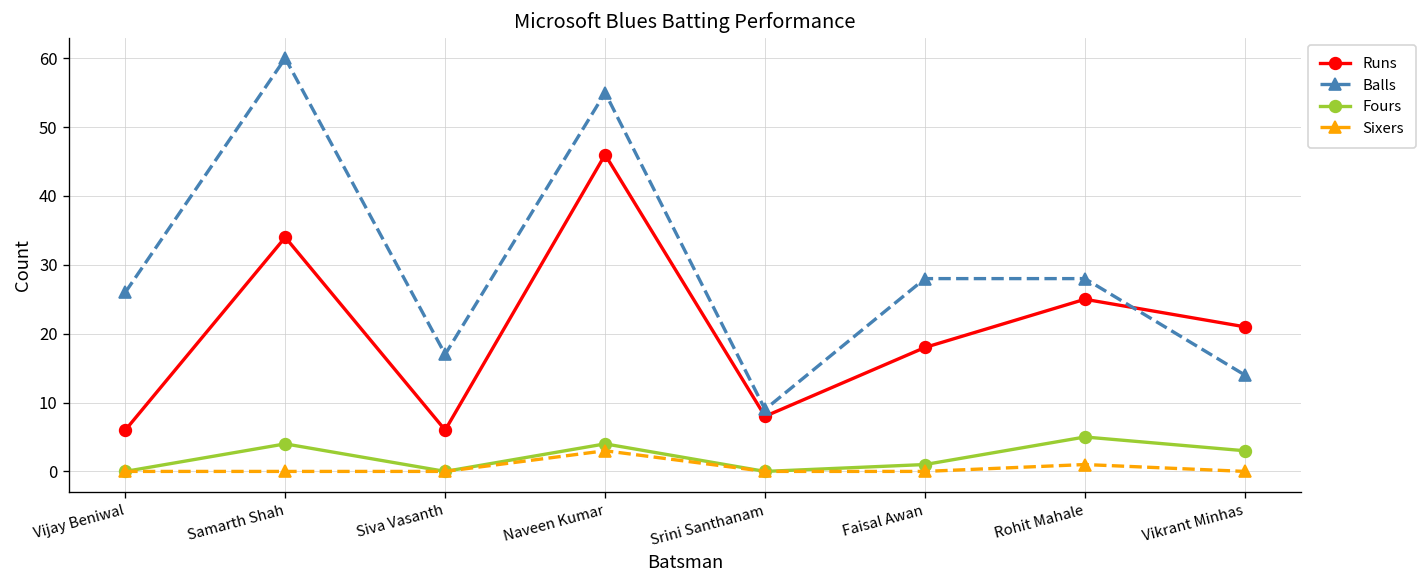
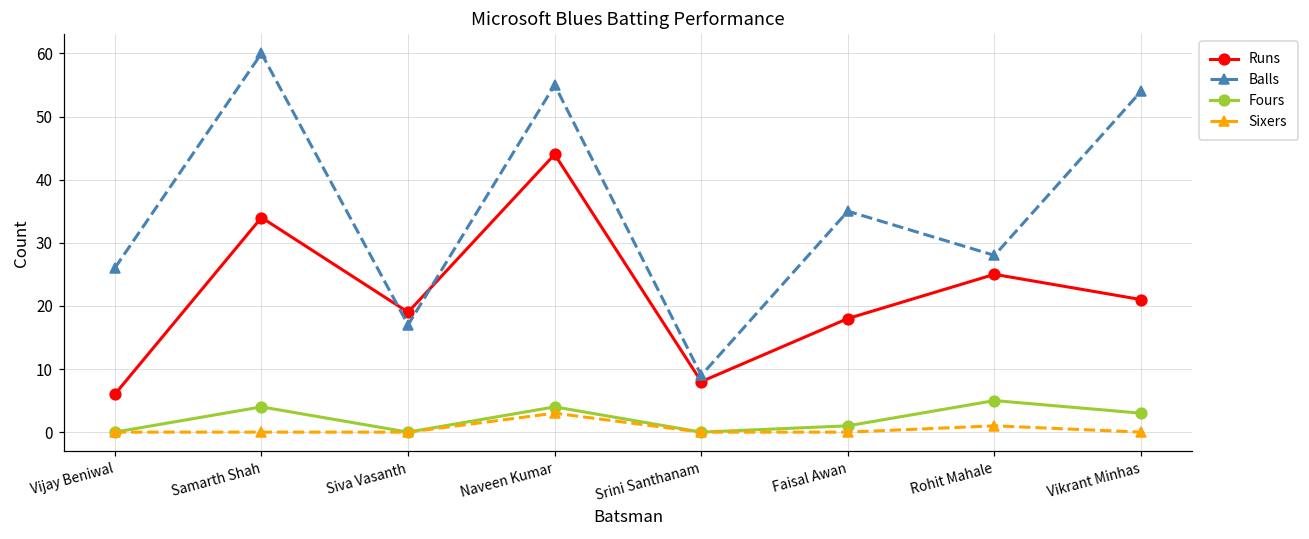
  {
    "Runs": {
      "Vijay Beniwal": 6,
      "Samarth Shah": 34,
-     "Siva Vasanth": 6,
-     "Naveen Kumar": 46,
+     "Siva Vasanth": 19,
+     "Naveen Kumar": 44,
      "Srini Santhanam": 8,
      "Faisal Awan": 18,
      "Rohit Mahale": 25,
      "Vikrant Minhas": 21
    },
    "Balls": {
      "Vijay Beniwal": 26,
      "Samarth Shah": 60,
      "Siva Vasanth": 17,
      "Naveen Kumar": 55,
      "Srini Santhanam": 9,
-     "Faisal Awan": 28,
+     "Faisal Awan": 35,
      "Rohit Mahale": 28,
-     "Vikrant Minhas": 14
+     "Vikrant Minhas": 54
    },
    "Fours": {
      "Samarth Shah": 4,
      "Naveen Kumar": 4,
      "Faisal Awan": 1,
      "Rohit Mahale": 5,
      "Vikrant Minhas": 3
    },
    "Sixers": {
      "Samarth Shah": 0,
      "Naveen Kumar": 3,
      "Faisal Awan": 0,
      "Rohit Mahale": 1,
      "Vikrant Minhas": 0
    }
  }
